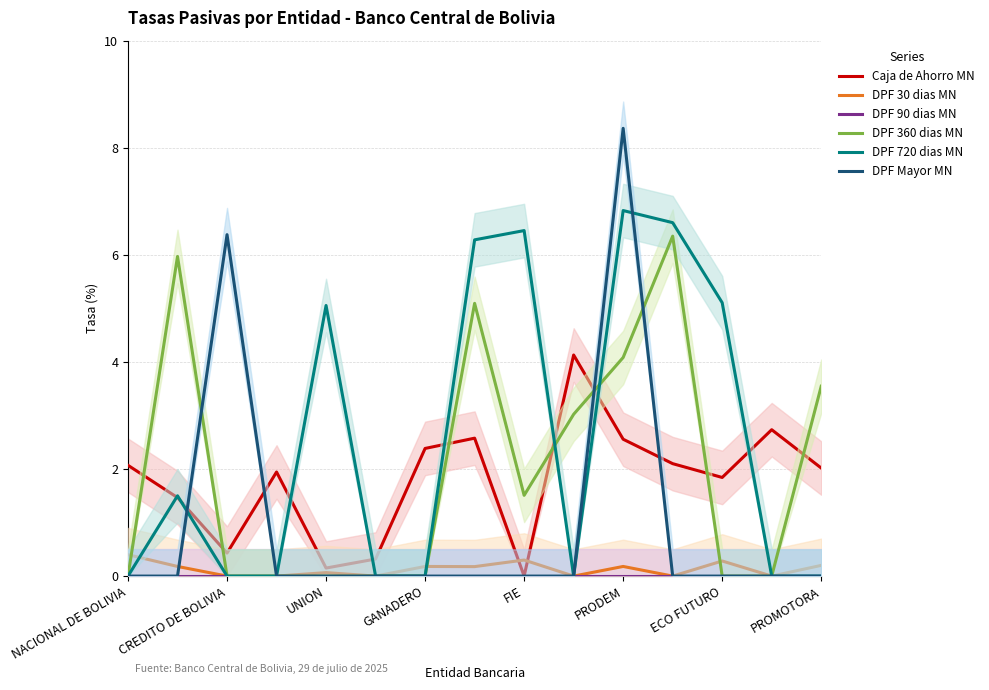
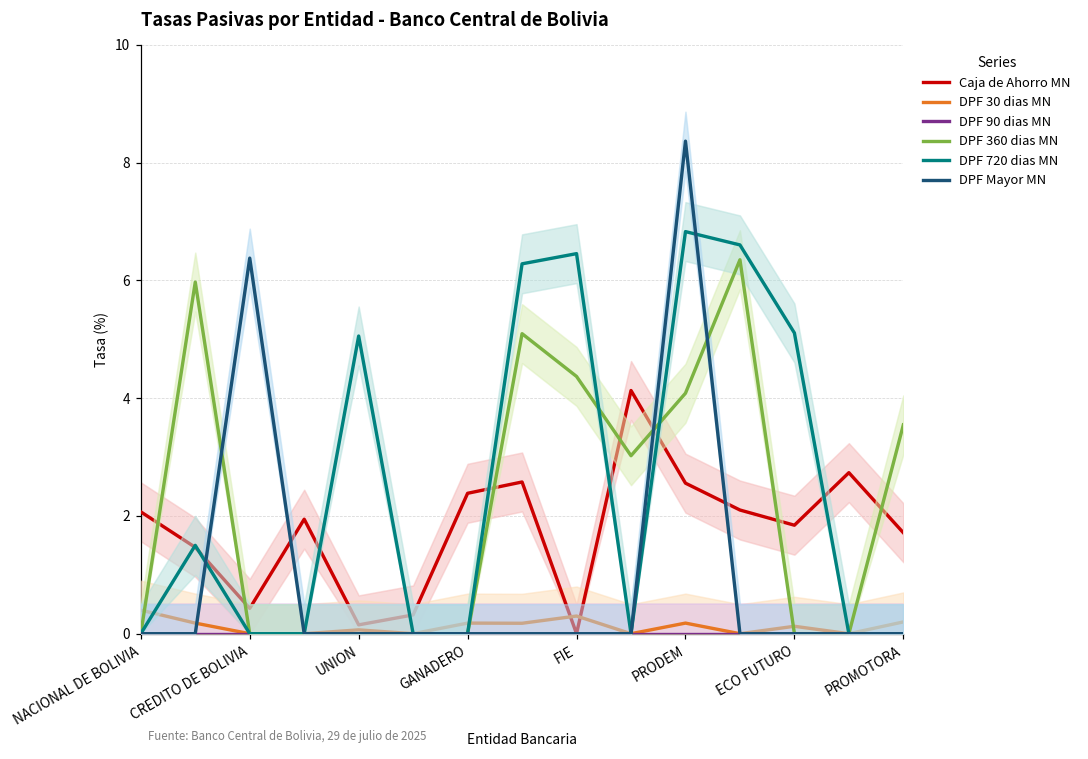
  {
    "Caja de Ahorro MN": {
      "NACIONAL DE BOLIVIA": 2.1,
      "CREDITO DE BOLIVIA": 0.4,
      "UNION": 0.2,
      "GANADERO": 2.4,
      "PRODEM": 2.6,
      "ECO FUTURO": 1.8,
-     "PROMOTORA": 2.0
+     "PROMOTORA": 1.7
    },
    "DPF 30 dias MN": {
      "NACIONAL DE BOLIVIA": 0.4,
      "UNION": 0.1,
      "GANADERO": 0.2,
      "FIE": 0.3,
      "PRODEM": 0.2,
-     "ECO FUTURO": 0.3,
+     "ECO FUTURO": 0.1,
      "PROMOTORA": 0.2
    },
    "DPF 90 dias MN": {
      "PRODEM": 0.0
    },
    "DPF 360 dias MN": {
-     "FIE": 1.5,
+     "FIE": 4.4,
      "PRODEM": 4.1,
      "PROMOTORA": 3.5
    }
  }
